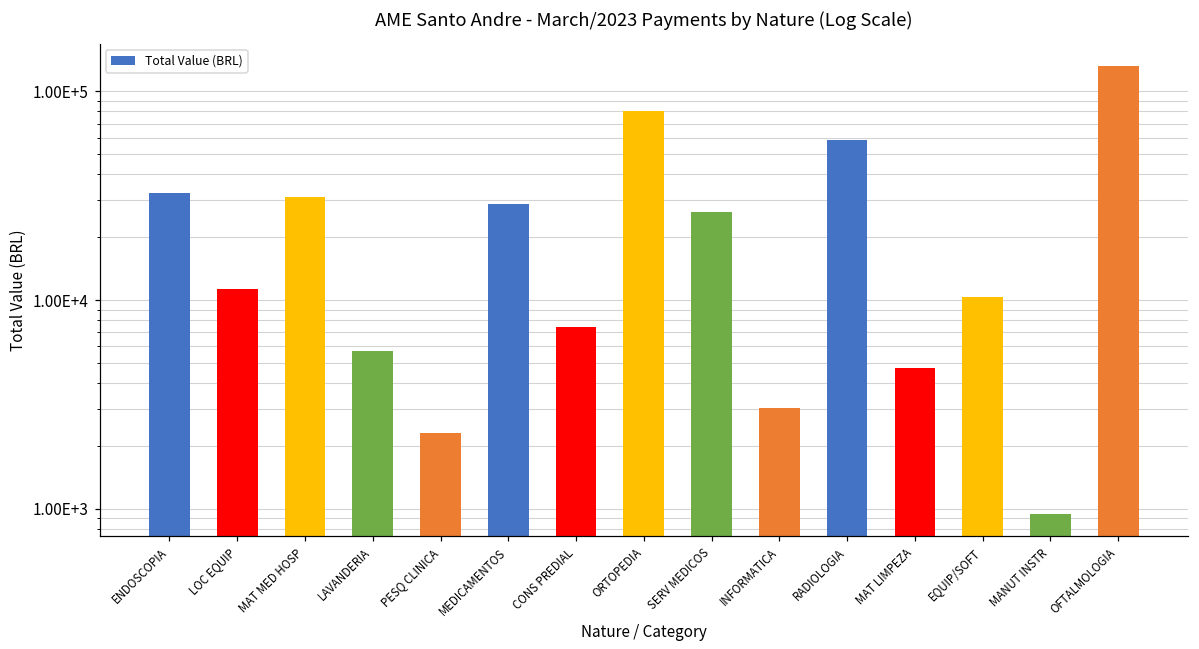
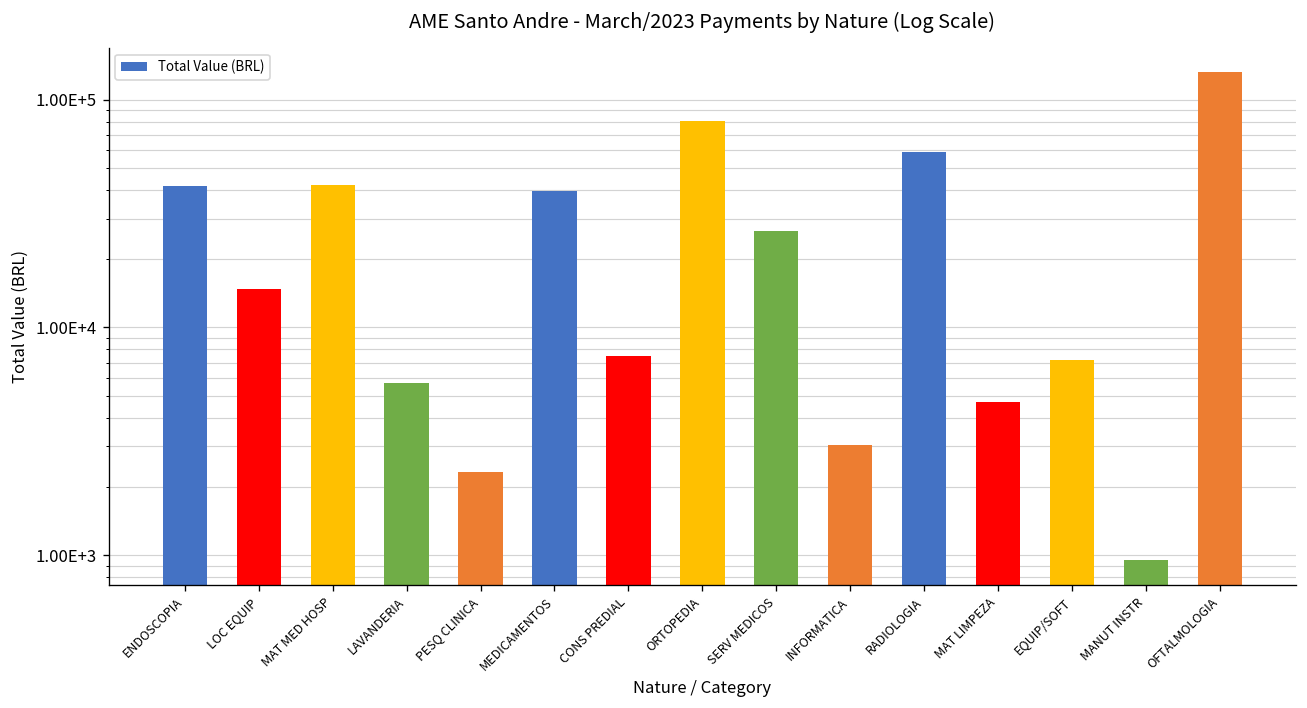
  {
-   "ENDOSCOPIA": 33000,
-   "LOC EQUIP": 11000,
-   "MAT MED HOSP": 31000,
+   "ENDOSCOPIA": 42000,
+   "LOC EQUIP": 15000,
+   "MAT MED HOSP": 42000,
    "LAVANDERIA": 5700,
    "PESQ CLINICA": 2300,
-   "MEDICAMENTOS": 29000,
+   "MEDICAMENTOS": 40000,
    "CONS PREDIAL": 7500,
    "ORTOPEDIA": 81000,
    "SERV MEDICOS": 26000,
    "INFORMATICA": 3100,
    "RADIOLOGIA": 59000,
    "MAT LIMPEZA": 4700,
-   "EQUIP/SOFT": 10000,
+   "EQUIP/SOFT": 7200,
    "MANUT INSTR": 1000,
    "OFTALMOLOGIA": 130000
  }
